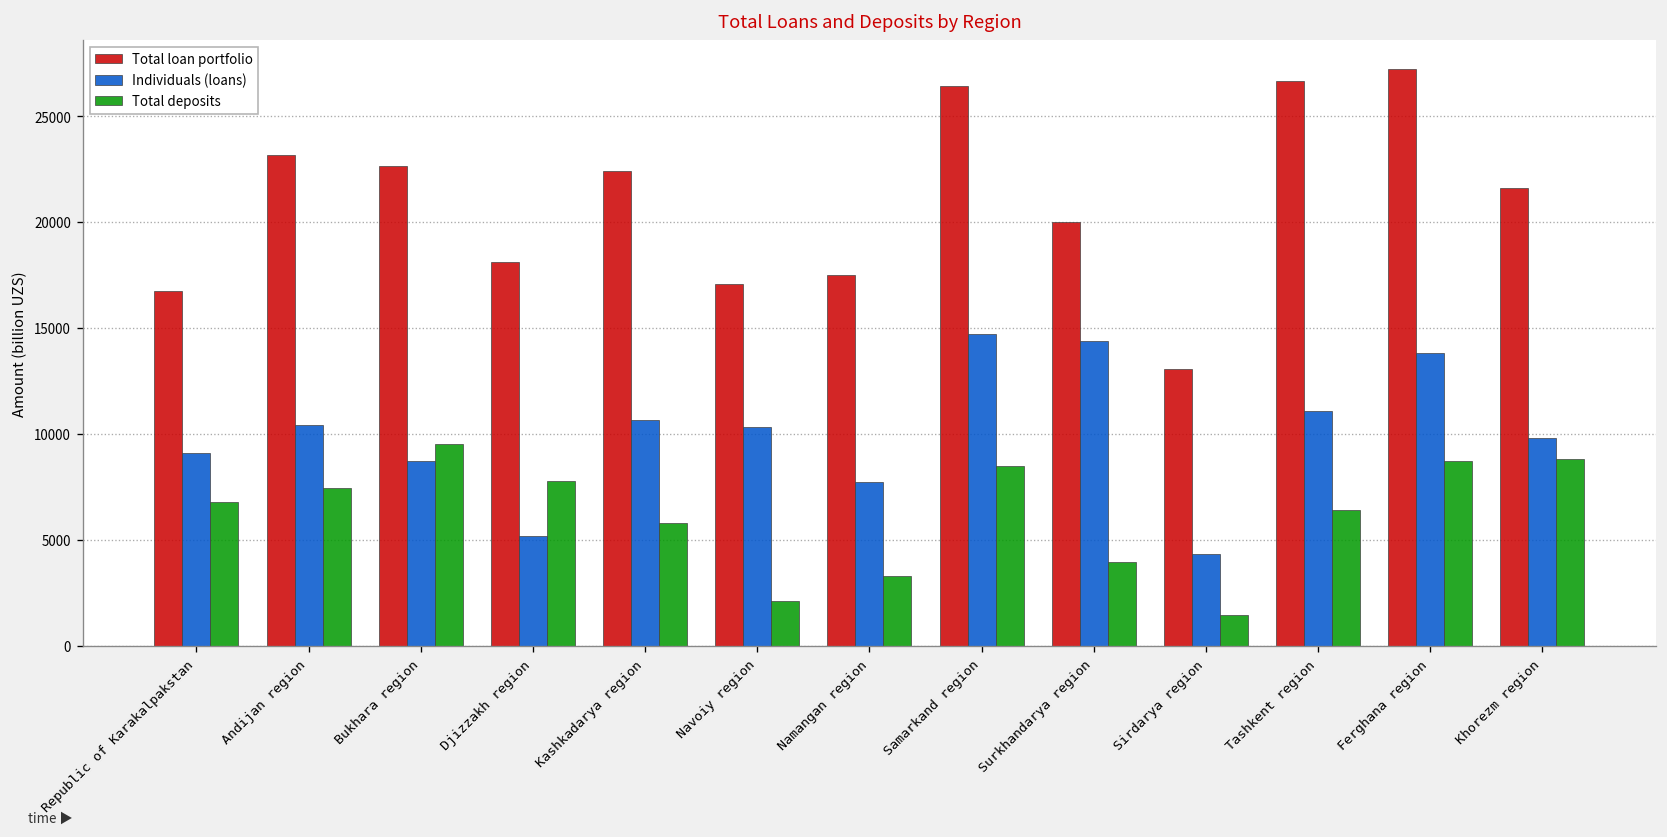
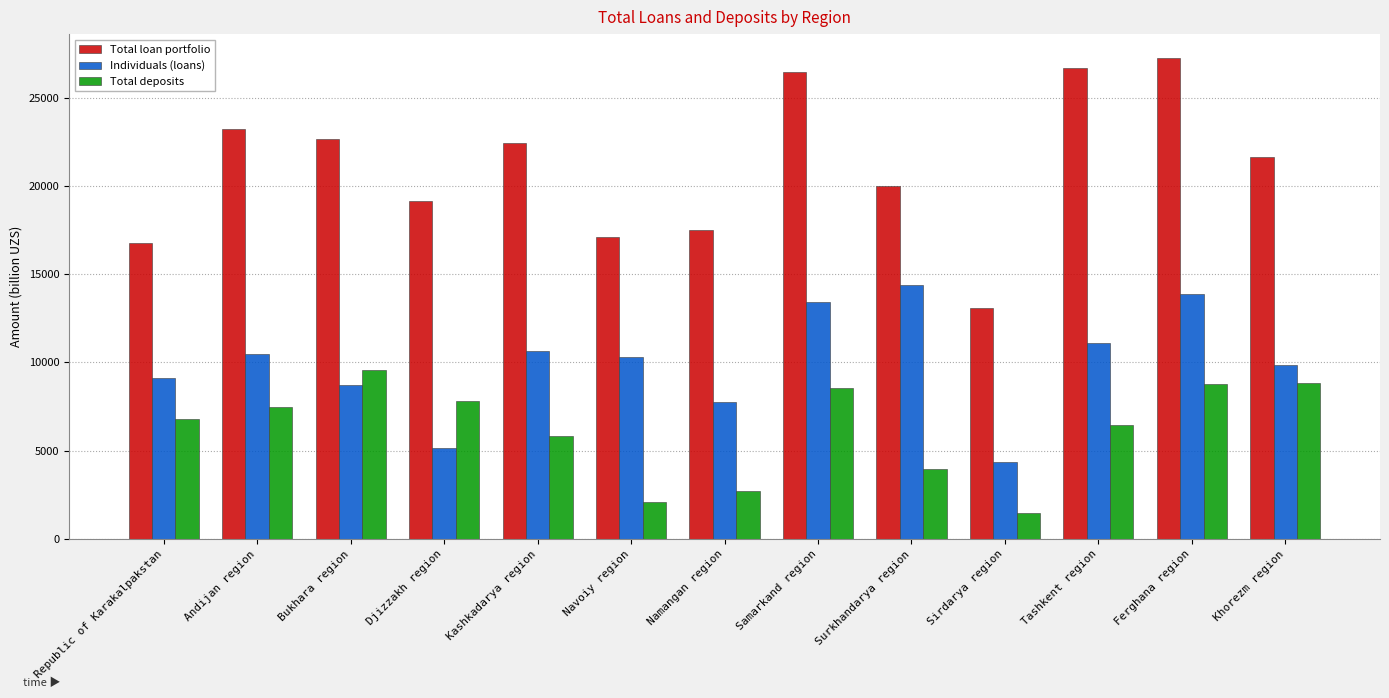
  {
    "Total loan portfolio": {
      "Republic of Karakalpakstan": 16800,
      "Andijan region": 23200,
      "Bukhara region": 22600,
-     "Djizzakh region": 18200,
+     "Djizzakh region": 19100,
      "Kashkadarya region": 22400,
      "Navoiy region": 17100,
      "Namangan region": 17500,
      "Samarkand region": 26400,
      "Surkhandarya region": 20000,
      "Sirdarya region": 13100,
      "Tashkent region": 26700,
      "Ferghana region": 27200,
      "Khorezm region": 21600
    },
    "Individuals (loans)": {
      "Republic of Karakalpakstan": 9100,
      "Andijan region": 10500,
      "Bukhara region": 8700,
      "Djizzakh region": 5200,
      "Kashkadarya region": 10700,
      "Navoiy region": 10300,
      "Namangan region": 7800,
-     "Samarkand region": 14700,
+     "Samarkand region": 13400,
      "Surkhandarya region": 14400,
      "Sirdarya region": 4400,
      "Tashkent region": 11100,
      "Ferghana region": 13900,
      "Khorezm region": 9800
    },
    "Total deposits": {
      "Republic of Karakalpakstan": 6800,
      "Andijan region": 7500,
      "Bukhara region": 9600,
      "Djizzakh region": 7800,
      "Kashkadarya region": 5800,
      "Navoiy region": 2100,
-     "Namangan region": 3300,
+     "Namangan region": 2700,
      "Samarkand region": 8500,
      "Surkhandarya region": 4000,
      "Sirdarya region": 1500,
      "Tashkent region": 6400,
      "Ferghana region": 8800,
      "Khorezm region": 8900
    }
  }
